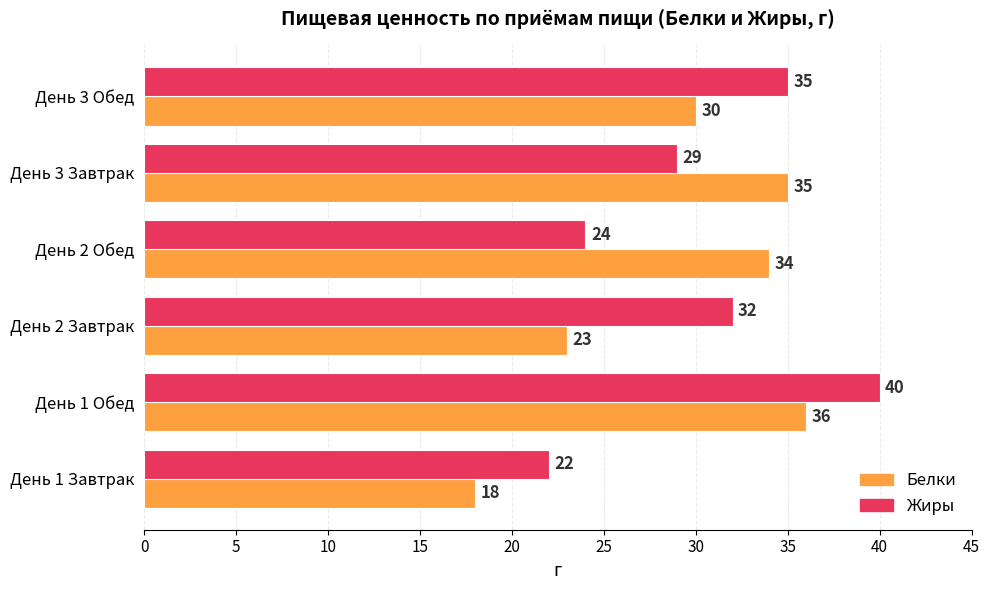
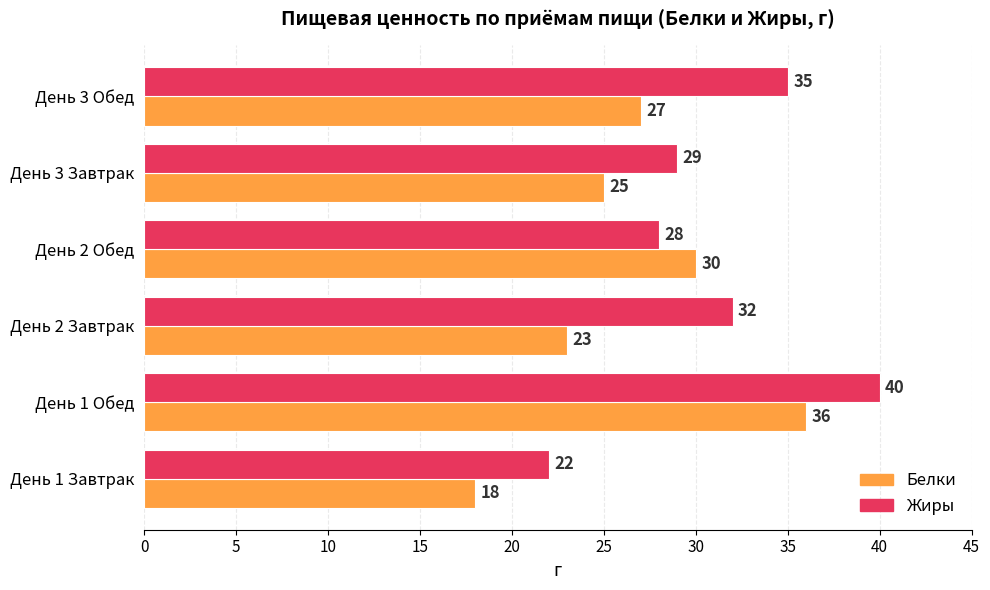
  {
    "Белки": {
-     "День 3 Обед": 30,
-     "День 3 Завтрак": 35,
-     "День 2 Обед": 34,
+     "День 3 Обед": 27,
+     "День 3 Завтрак": 25,
+     "День 2 Обед": 30,
      "День 2 Завтрак": 23,
      "День 1 Обед": 36,
      "День 1 Завтрак": 18
    },
    "Жиры": {
      "День 3 Обед": 35,
      "День 3 Завтрак": 29,
-     "День 2 Обед": 24,
+     "День 2 Обед": 28,
      "День 2 Завтрак": 32,
      "День 1 Обед": 40,
      "День 1 Завтрак": 22
    }
  }
